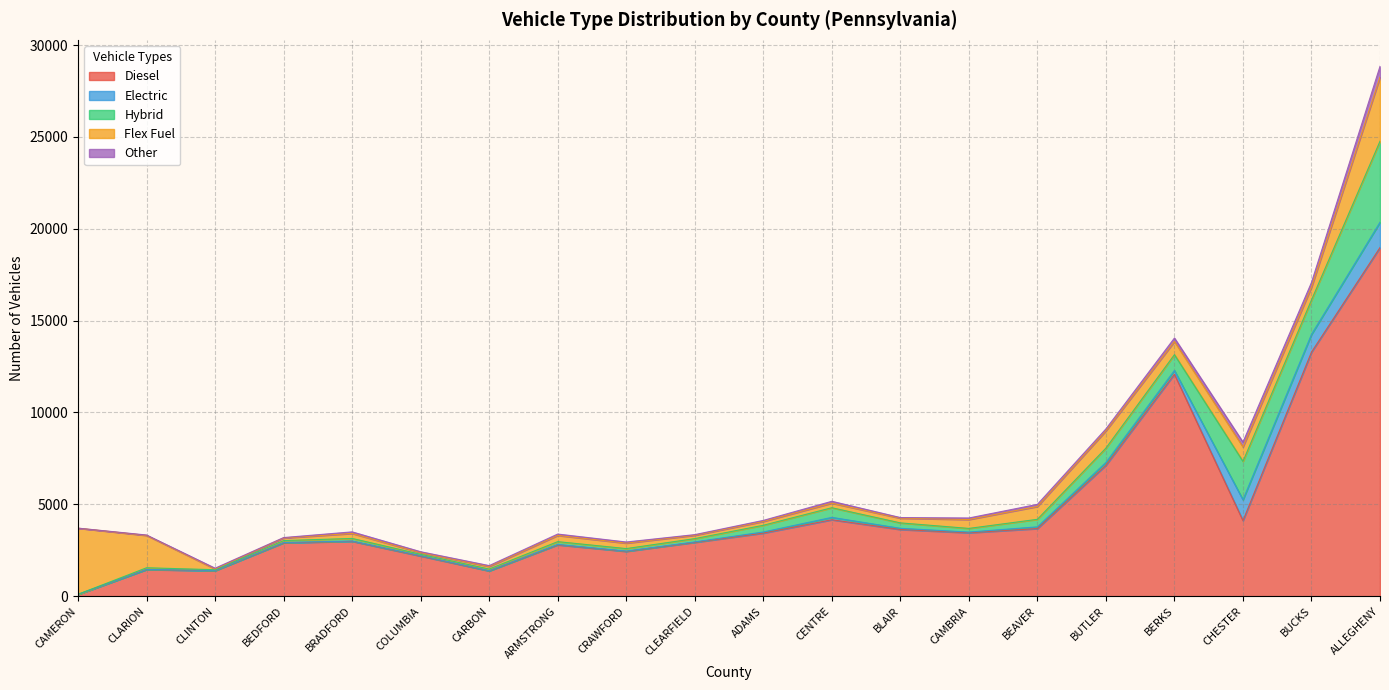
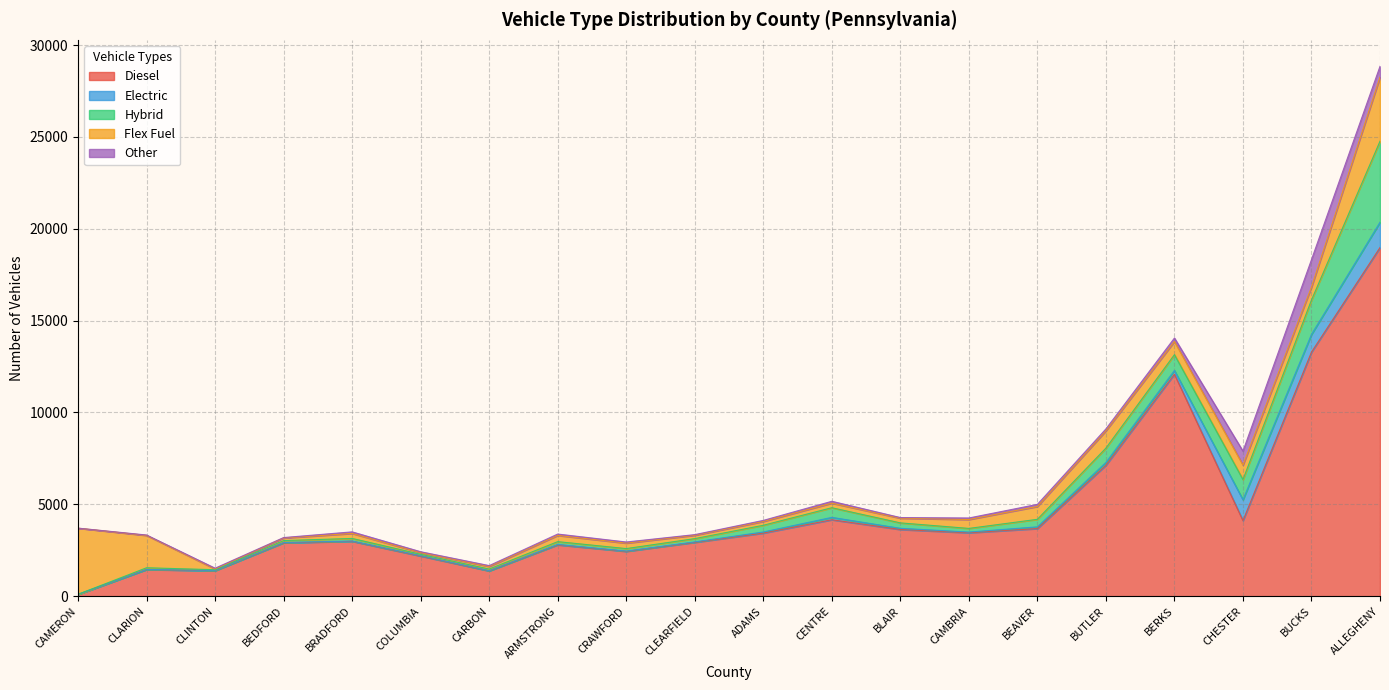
  {
    "Diesel": {
      "BUTLER": 7100,
      "BERKS": 12100,
      "CHESTER": 4100,
      "BUCKS": 13300,
      "ALLEGHENY": 19000
    },
    "Electric": {
      "BUTLER": 200,
      "BERKS": 200,
      "CHESTER": 1100,
      "BUCKS": 1000,
      "ALLEGHENY": 1400
    },
    "Hybrid": {
      "BRADFORD": 100,
      "ARMSTRONG": 200,
      "CLEARFIELD": 200,
      "ADAMS": 400,
      "CENTRE": 500,
      "BLAIR": 300,
      "CAMBRIA": 200,
      "BEAVER": 400,
      "BUTLER": 800,
      "BERKS": 900,
-     "CHESTER": 2100,
+     "CHESTER": 1100,
      "BUCKS": 1900,
      "ALLEGHENY": 4400
    },
    "Flex Fuel": {
      "BERKS": 700,
      "CHESTER": 800,
      "BUCKS": 700,
      "ALLEGHENY": 3500
    },
    "Other": {
      "BERKS": 200,
-     "CHESTER": 300,
-     "BUCKS": 300,
+     "CHESTER": 800,
+     "BUCKS": 1500,
      "ALLEGHENY": 600
    }
  }
